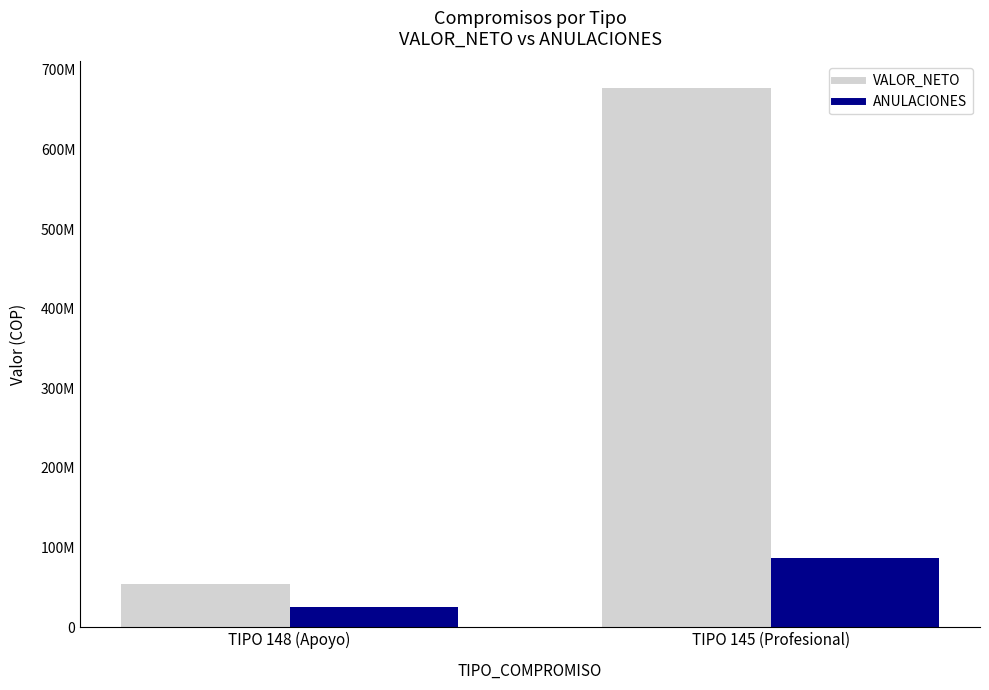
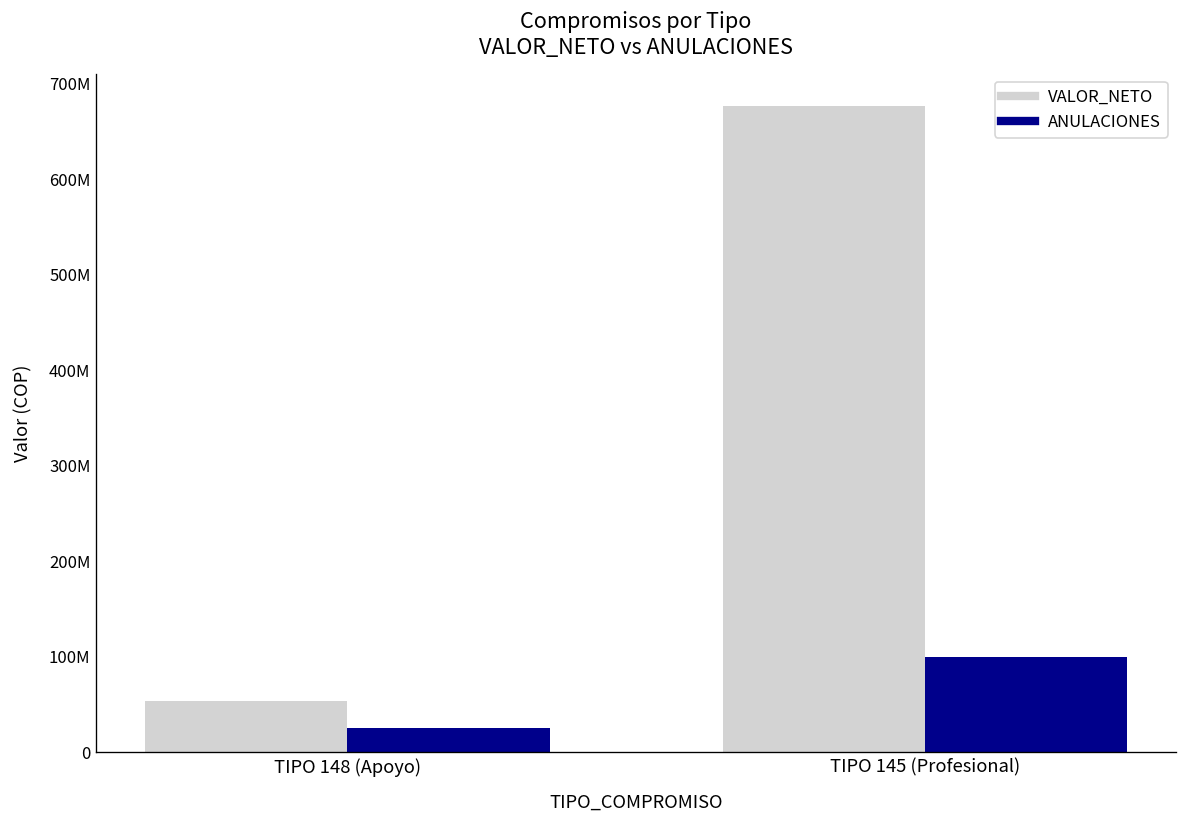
  {
    "VALOR_NETO": {
      "TIPO 148 (Apoyo)": 50000000,
      "TIPO 145 (Profesional)": 680000000
    },
    "ANULACIONES": {
      "TIPO 148 (Apoyo)": 30000000,
-     "TIPO 145 (Profesional)": 90000000
+     "TIPO 145 (Profesional)": 100000000
    }
  }
